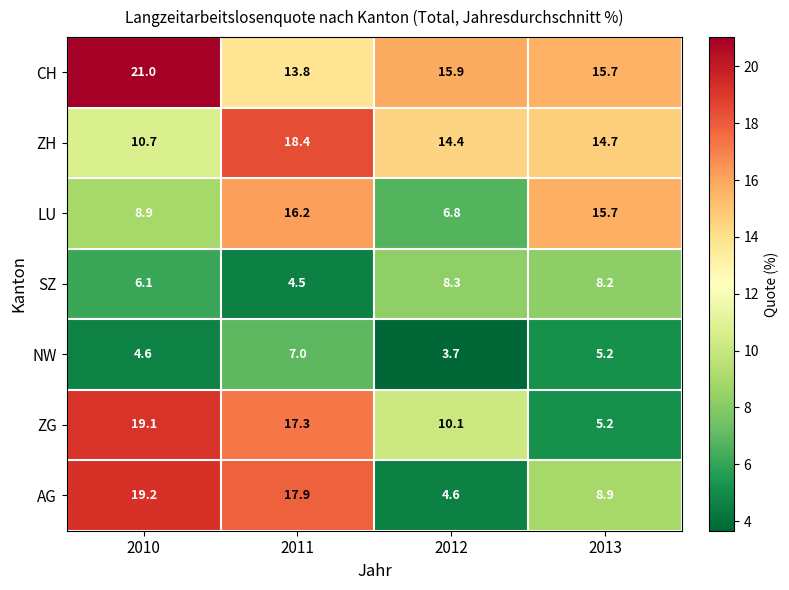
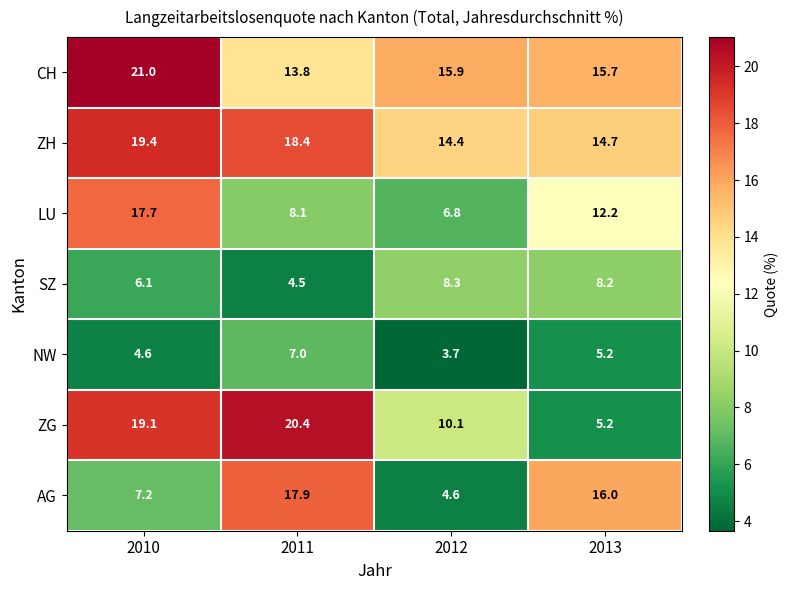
  {
    "CH": {
      "2010": 21.0,
      "2011": 13.8,
      "2012": 15.9,
      "2013": 15.7
    },
    "ZH": {
-     "2010": 10.7,
+     "2010": 19.4,
      "2011": 18.4,
      "2012": 14.4,
      "2013": 14.7
    },
    "LU": {
-     "2010": 8.9,
-     "2011": 16.2,
+     "2010": 17.7,
+     "2011": 8.1,
      "2012": 6.8,
-     "2013": 15.7
+     "2013": 12.2
    },
    "SZ": {
      "2010": 6.1,
      "2011": 4.5,
      "2012": 8.3,
      "2013": 8.2
    },
    "NW": {
      "2010": 4.6,
      "2011": 7.0,
      "2012": 3.7,
      "2013": 5.2
    },
    "ZG": {
      "2010": 19.1,
-     "2011": 17.3,
+     "2011": 20.4,
      "2012": 10.1,
      "2013": 5.2
    },
    "AG": {
-     "2010": 19.2,
+     "2010": 7.2,
      "2011": 17.9,
      "2012": 4.6,
-     "2013": 8.9
+     "2013": 16.0
    }
  }
